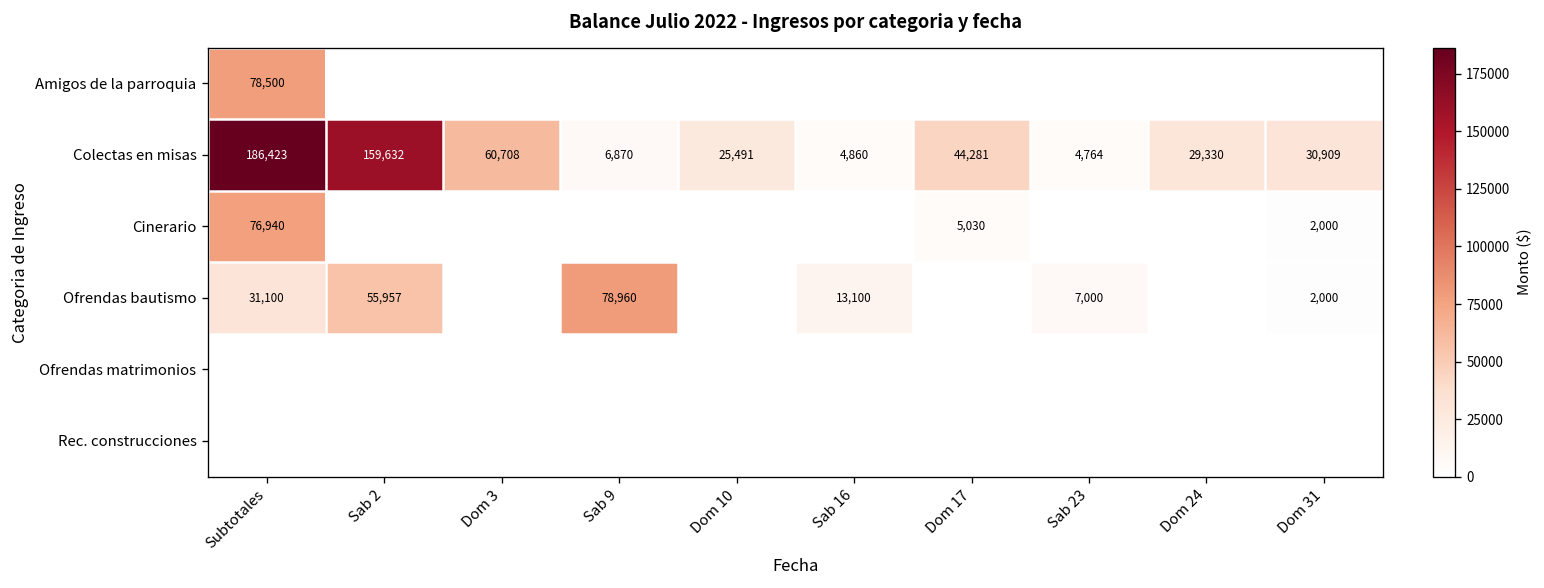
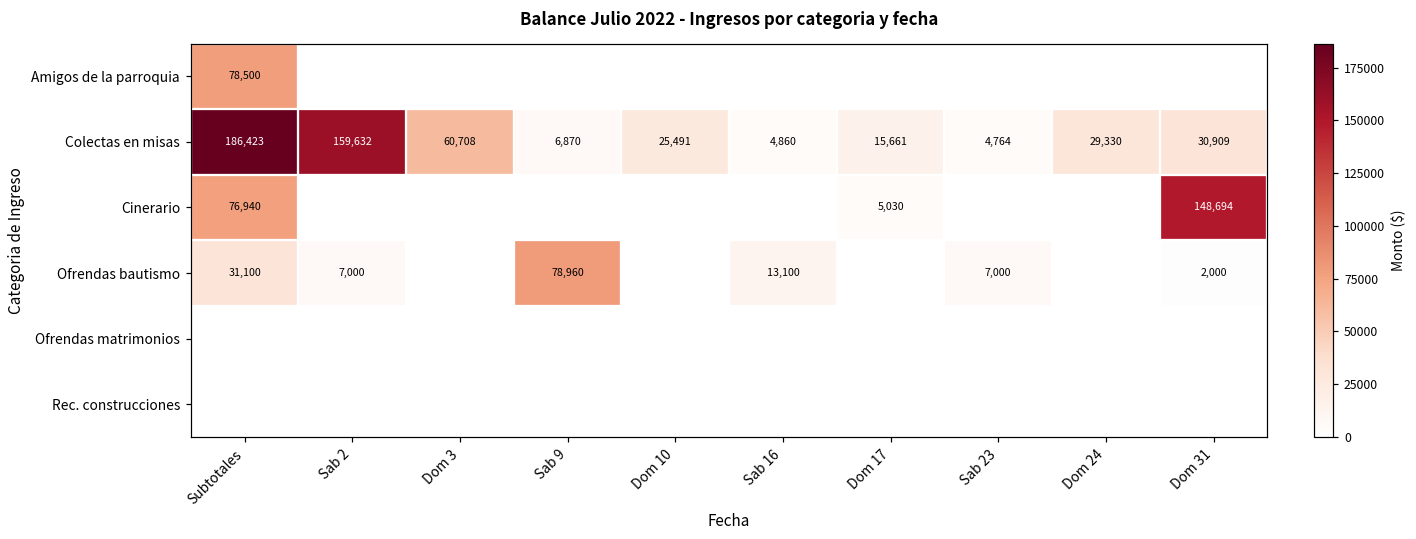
  {
    "Amigos de la parroquia": {
      "Subtotales": "78,500"
    },
    "Colectas en misas": {
      "Subtotales": "186,423",
      "Sab 2": "159,632",
      "Dom 3": "60,708",
      "Sab 9": "6,870",
      "Dom 10": "25,491",
      "Sab 16": "4,860",
-     "Dom 17": "44,281",
+     "Dom 17": "15,661",
      "Sab 23": "4,764",
      "Dom 24": "29,330",
      "Dom 31": "30,909"
    },
    "Cinerario": {
      "Subtotales": "76,940",
      "Dom 17": "5,030",
-     "Dom 31": "2,000"
+     "Dom 31": "148,694"
    },
    "Ofrendas bautismo": {
      "Subtotales": "31,100",
-     "Sab 2": "55,957",
+     "Sab 2": "7,000",
      "Sab 9": "78,960",
      "Sab 16": "13,100",
      "Sab 23": "7,000",
      "Dom 31": "2,000"
    }
  }
